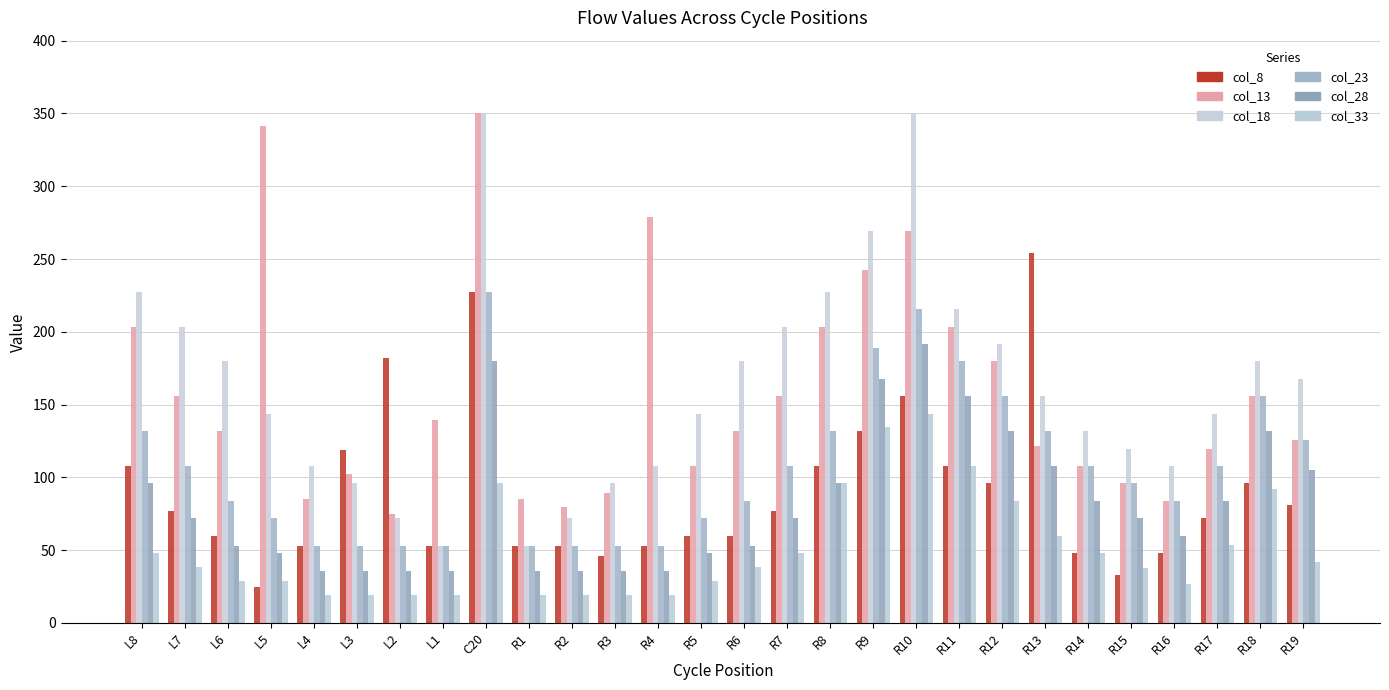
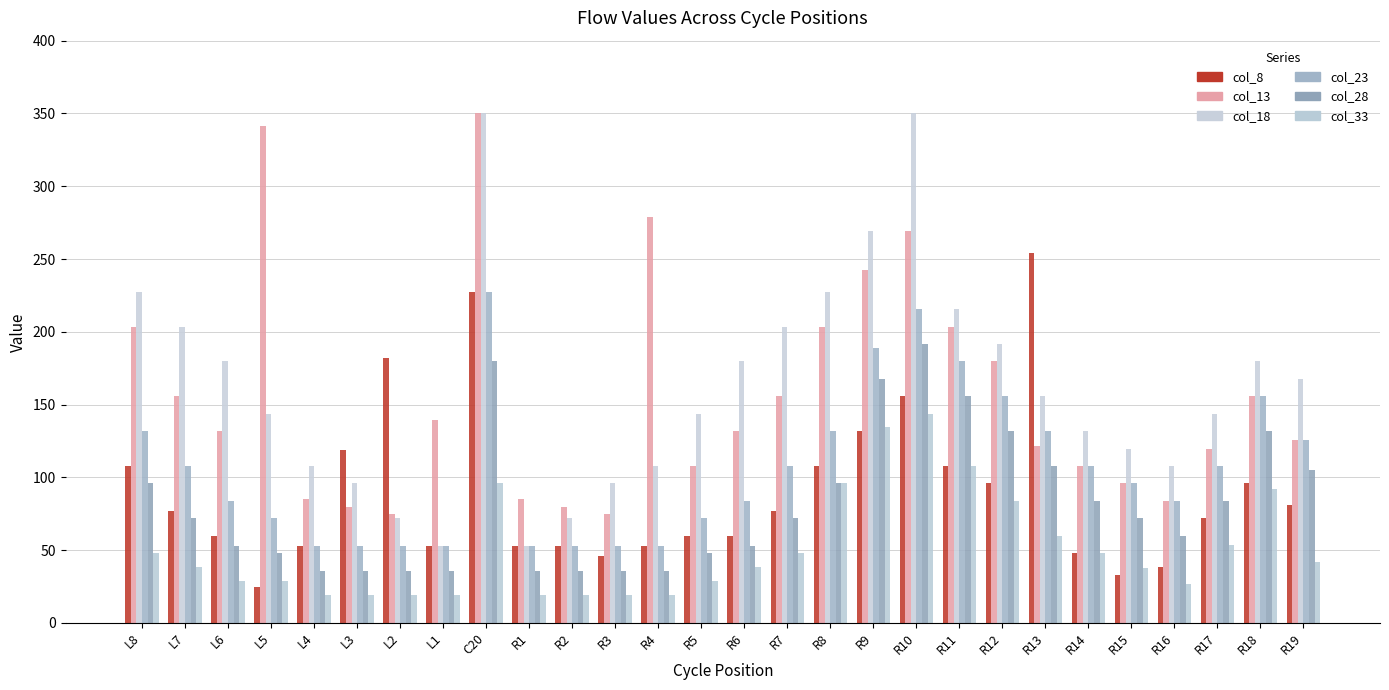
  {
    "col_8": {
      "L8": 108,
      "L7": 77,
      "L6": 60,
      "L5": 24,
      "L4": 53,
      "L3": 119,
      "L2": 182,
      "L1": 53,
      "C20": 228,
      "R1": 53,
      "R2": 53,
      "R3": 46,
      "R4": 53,
      "R5": 60,
      "R6": 60,
      "R7": 77,
      "R8": 108,
      "R9": 132,
      "R10": 156,
      "R11": 108,
      "R12": 96,
      "R13": 254,
      "R14": 48,
      "R15": 33,
-     "R16": 48,
+     "R16": 39,
      "R17": 72,
      "R18": 96,
      "R19": 81
    },
    "col_13": {
      "L8": 204,
      "L7": 156,
      "L6": 132,
      "L5": 341,
      "L4": 85,
-     "L3": 102,
+     "L3": 80,
      "L2": 75,
      "L1": 139,
      "C20": 350,
      "R1": 85,
      "R2": 80,
-     "R3": 89,
+     "R3": 75,
      "R4": 279,
      "R5": 108,
      "R6": 132,
      "R7": 156,
      "R8": 204,
      "R9": 243,
      "R10": 269,
      "R11": 204,
      "R12": 180,
      "R13": 121,
      "R14": 108,
      "R15": 96,
      "R16": 84,
      "R17": 120,
      "R18": 156,
      "R19": 126
    }
  }
